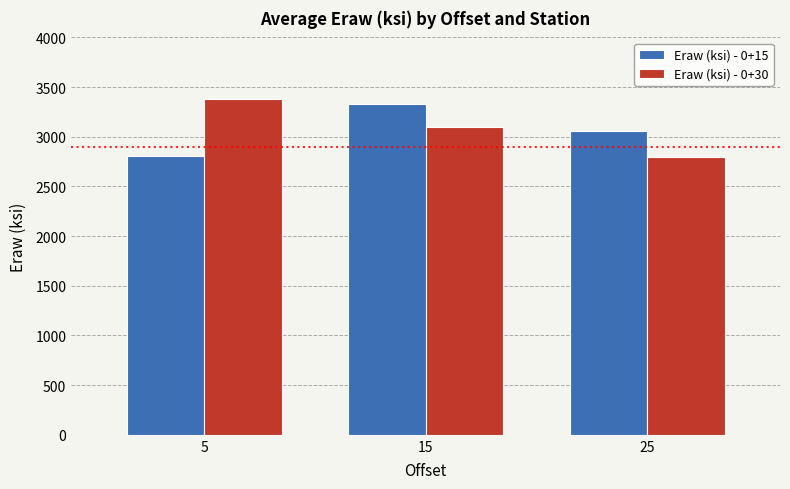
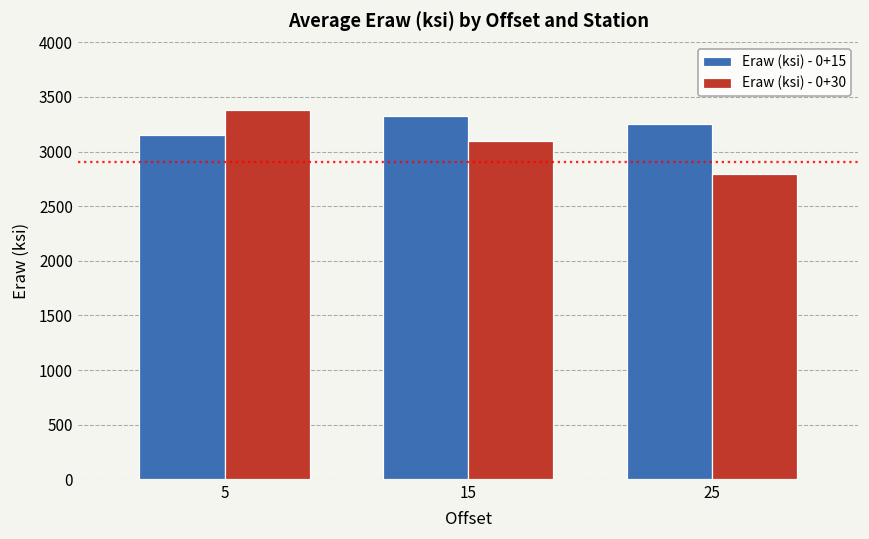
  {
    "Eraw (ksi) - 0+15": {
-     "5": 2800,
+     "5": 3200,
      "15": 3300,
-     "25": 3100
+     "25": 3200
    },
    "Eraw (ksi) - 0+30": {
      "5": 3400,
      "15": 3100,
      "25": 2800
    }
  }
